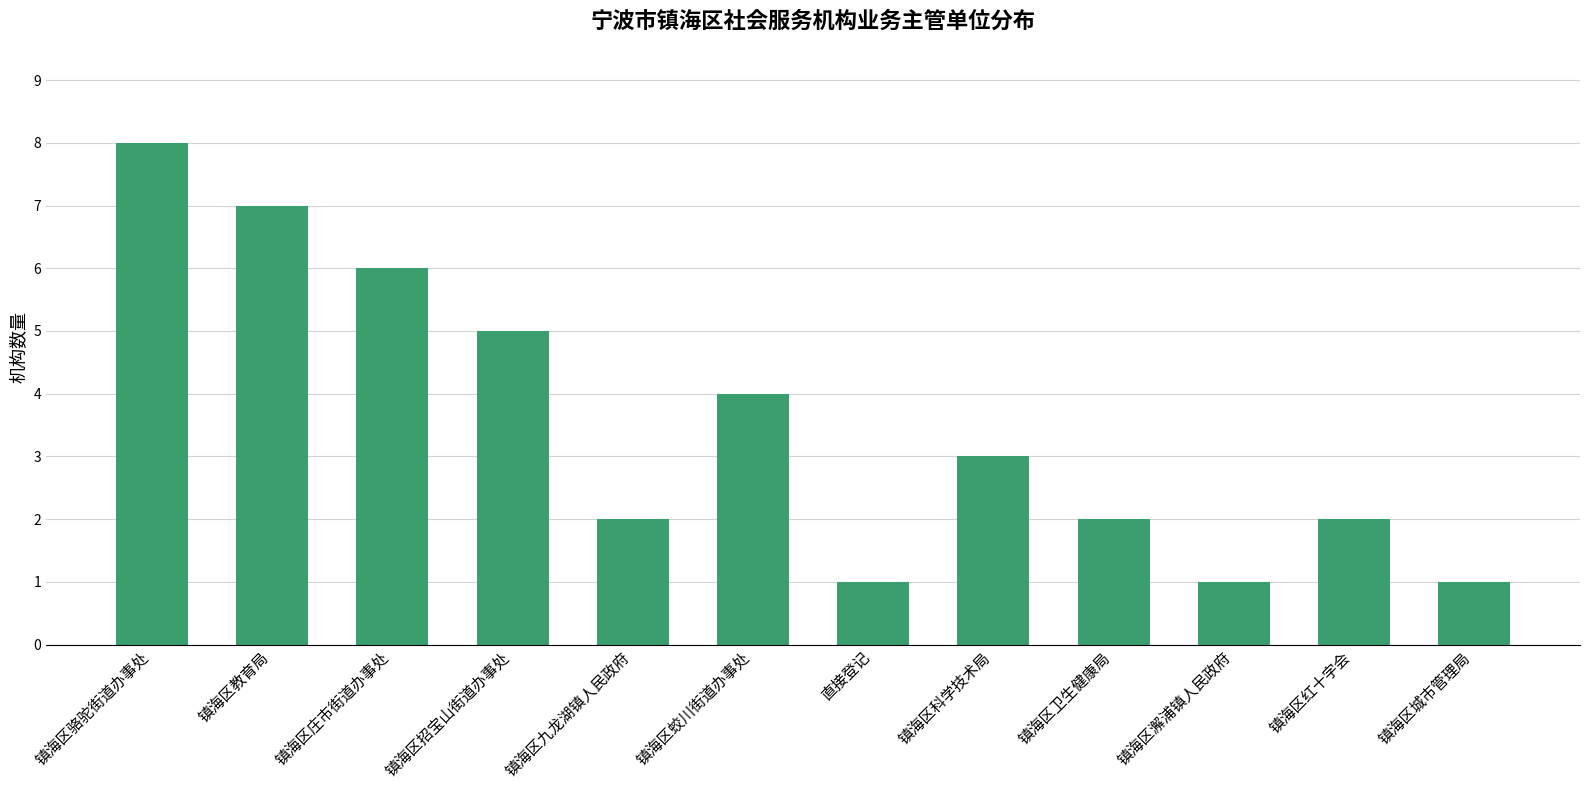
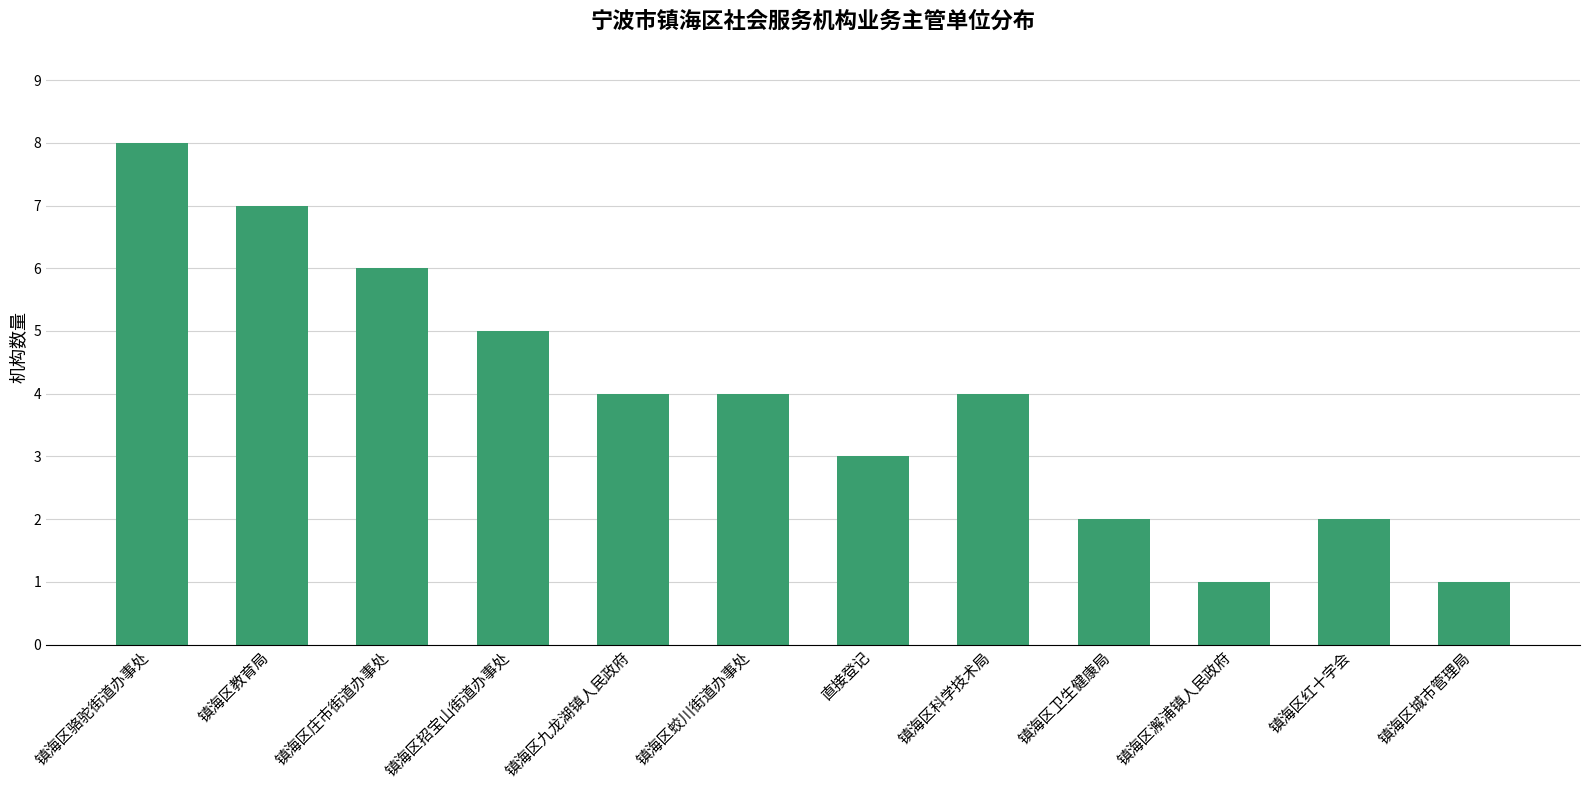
  {
    "镇海区骆驼街道办事处": 8,
    "镇海区教育局": 7,
    "镇海区庄市街道办事处": 6,
    "镇海区招宝山街道办事处": 5,
-   "镇海区九龙湖镇人民政府": 2,
+   "镇海区九龙湖镇人民政府": 4,
    "镇海区蛟川街道办事处": 4,
-   "直接登记": 1,
-   "镇海区科学技术局": 3,
+   "直接登记": 3,
+   "镇海区科学技术局": 4,
    "镇海区卫生健康局": 2,
    "镇海区澥浦镇人民政府": 1,
    "镇海区红十字会": 2,
    "镇海区城市管理局": 1
  }
